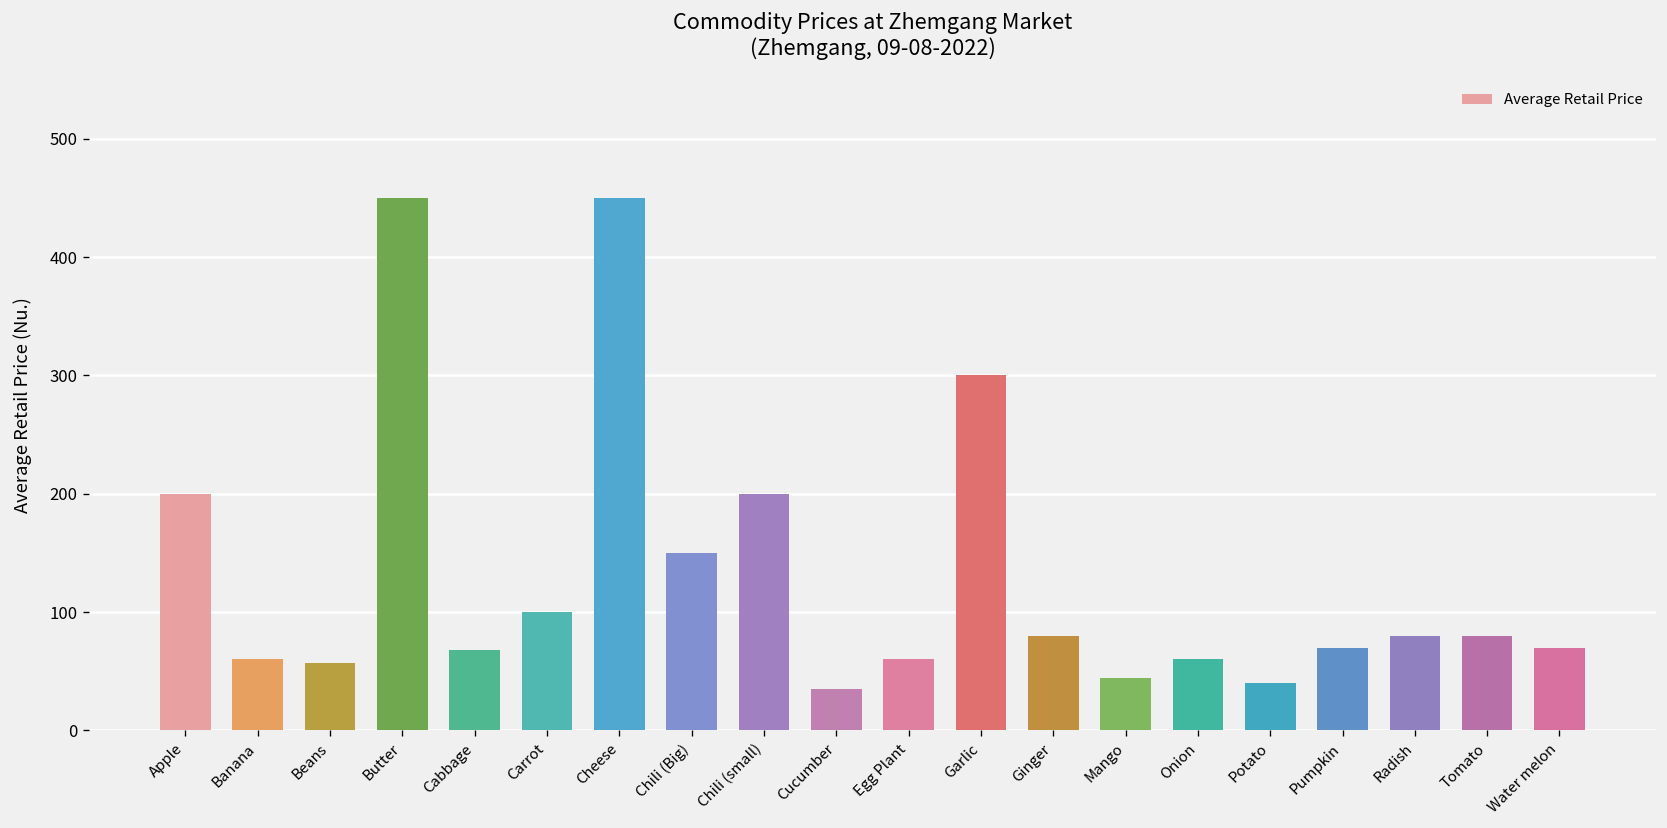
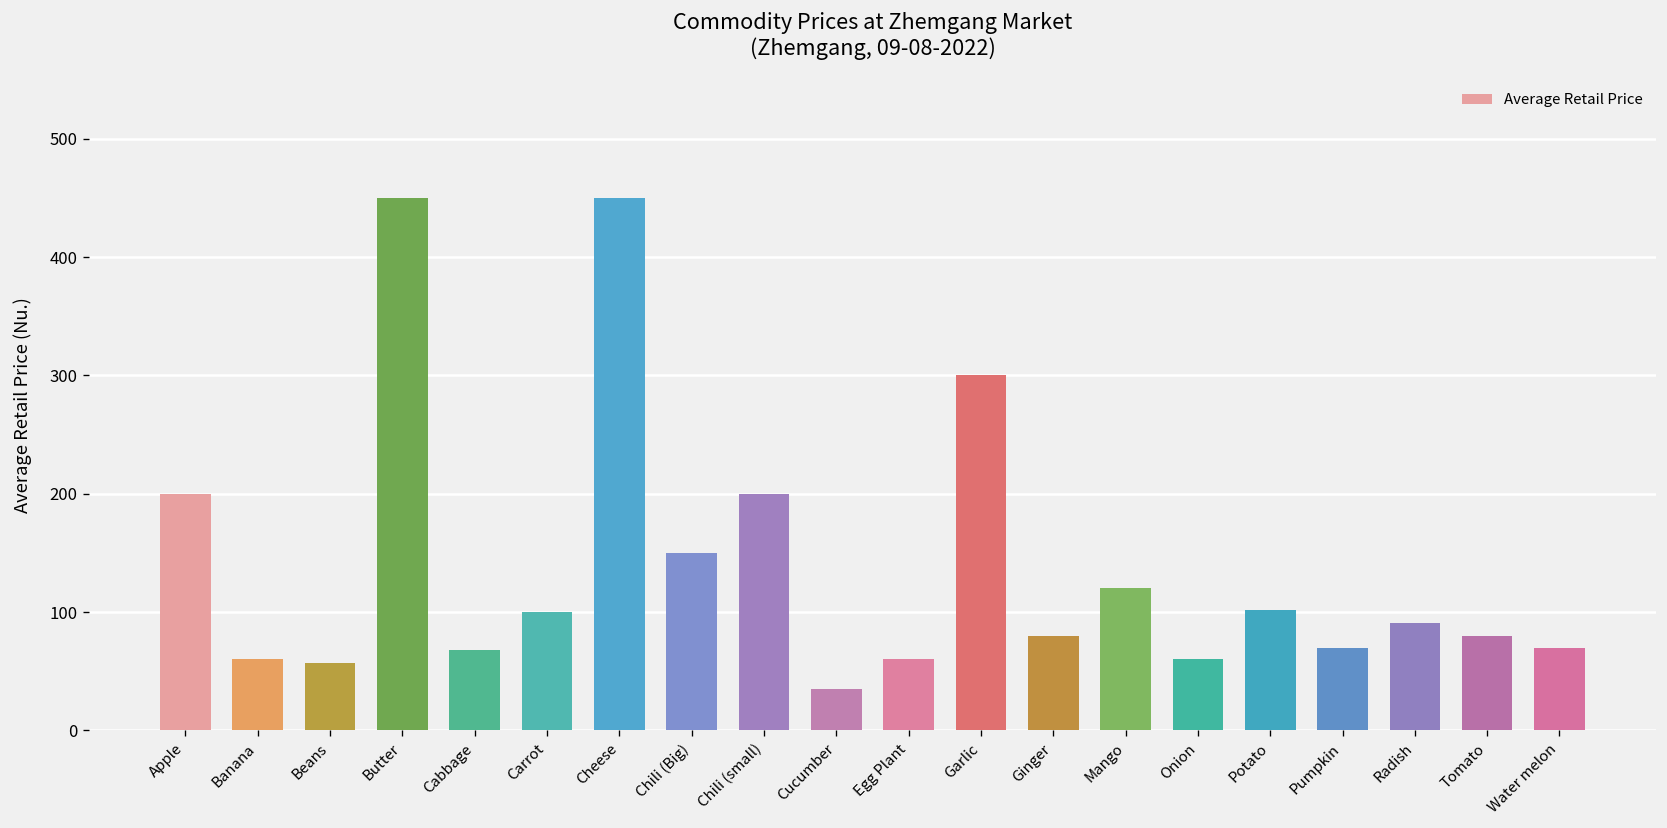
  {
    "Apple": 200,
    "Banana": 60,
    "Beans": 60,
    "Butter": 450,
    "Cabbage": 70,
    "Carrot": 100,
    "Cheese": 450,
    "Chili (Big)": 150,
    "Chili (small)": 200,
    "Cucumber": 40,
    "Egg Plant": 60,
    "Garlic": 300,
    "Ginger": 80,
-   "Mango": 40,
+   "Mango": 120,
    "Onion": 60,
-   "Potato": 40,
+   "Potato": 100,
    "Pumpkin": 70,
-   "Radish": 80,
+   "Radish": 90,
    "Tomato": 80,
    "Water melon": 70
  }
